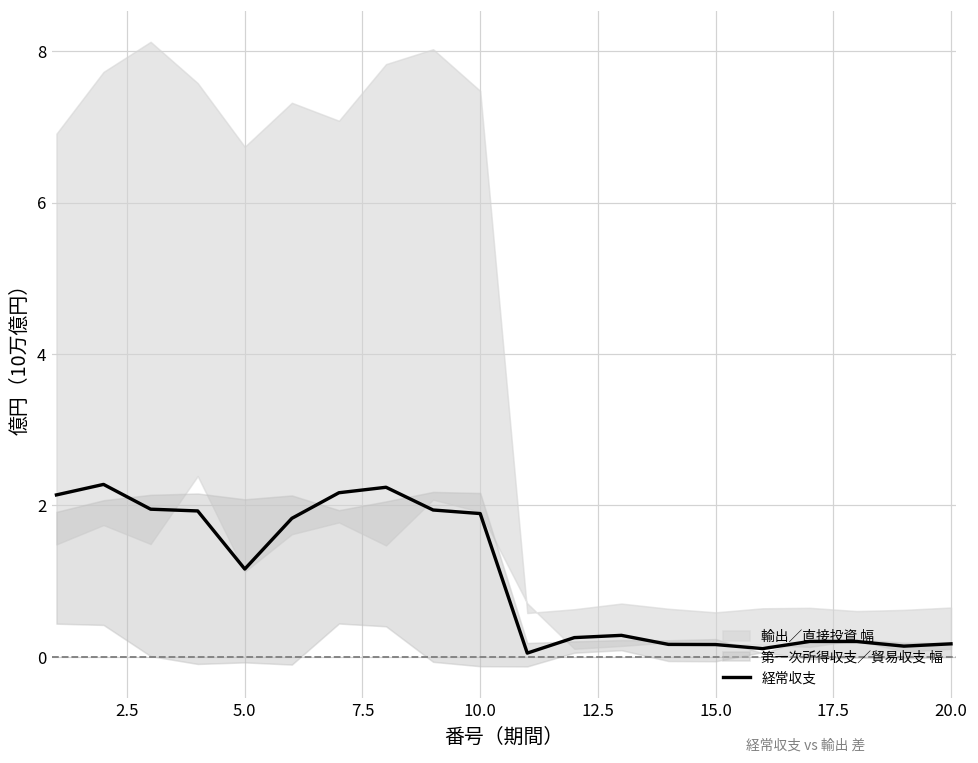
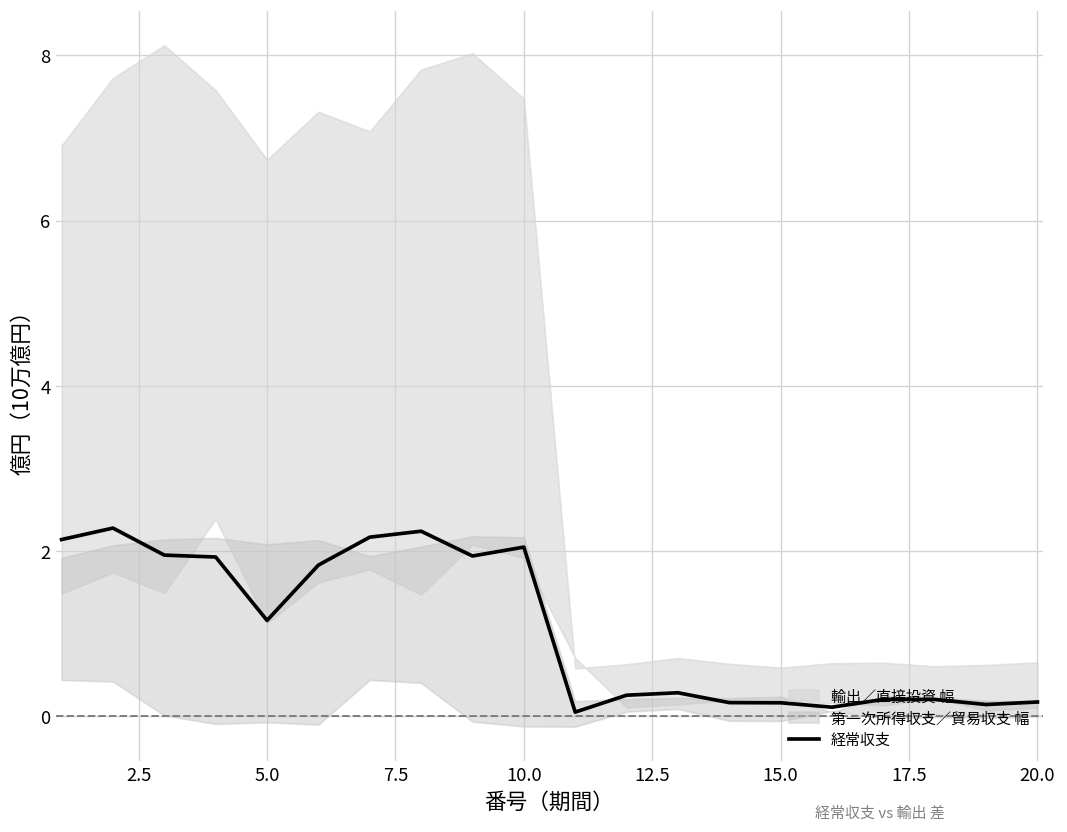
  {
    "経常収支": {
      "5.0": 1.2,
-     "10.0": 1.9,
+     "10.0": 2.0,
      "15.0": 0.2
    }
  }
